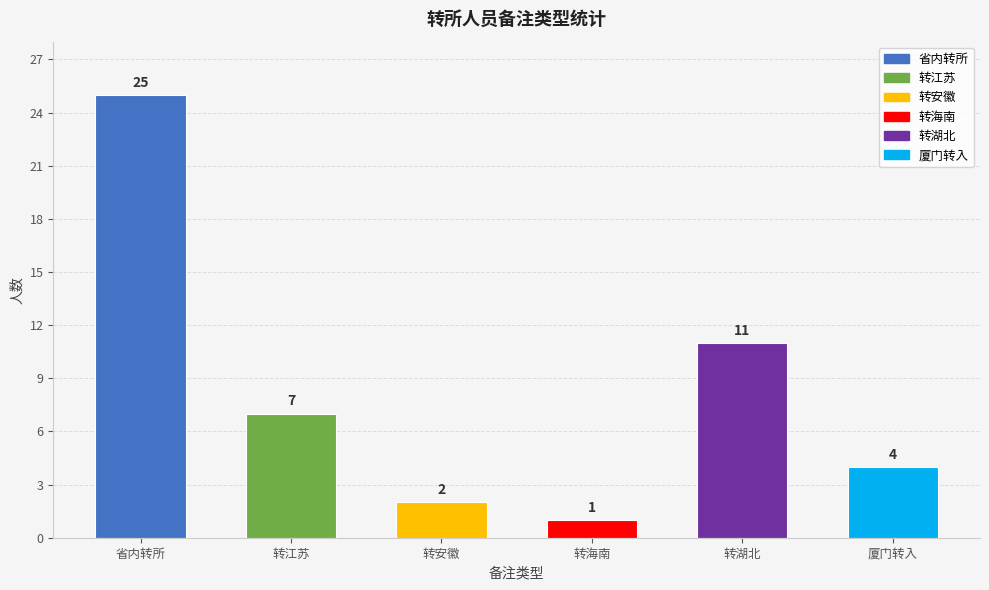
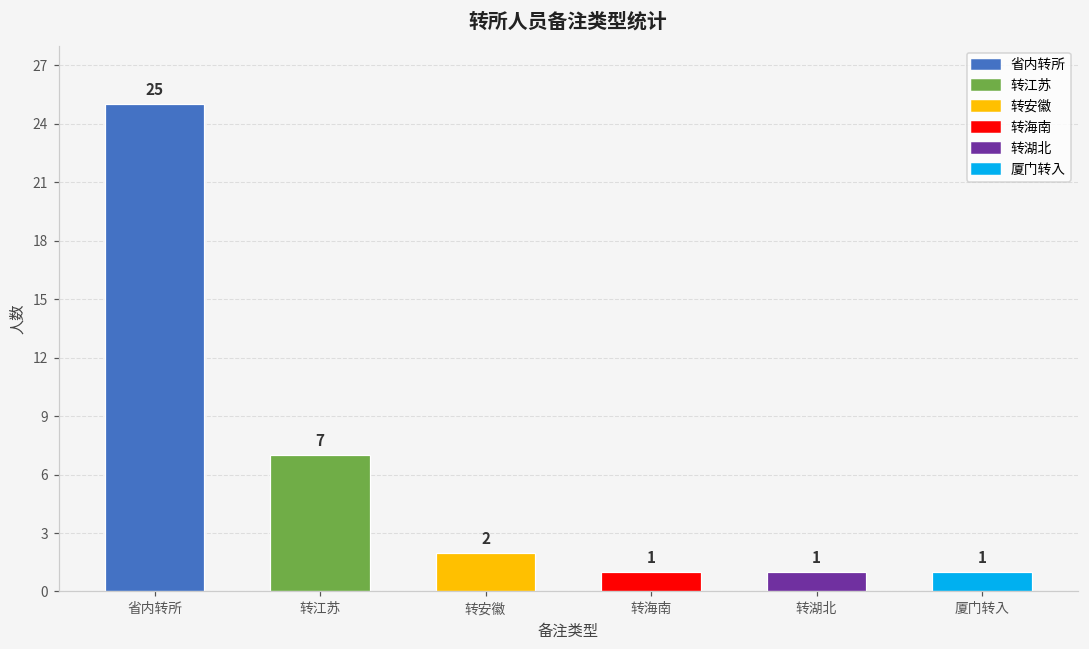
  {
    "省内转所": 25,
    "转江苏": 7,
    "转安徽": 2,
    "转海南": 1,
-   "转湖北": 11,
-   "厦门转入": 4
+   "转湖北": 1,
+   "厦门转入": 1
  }
